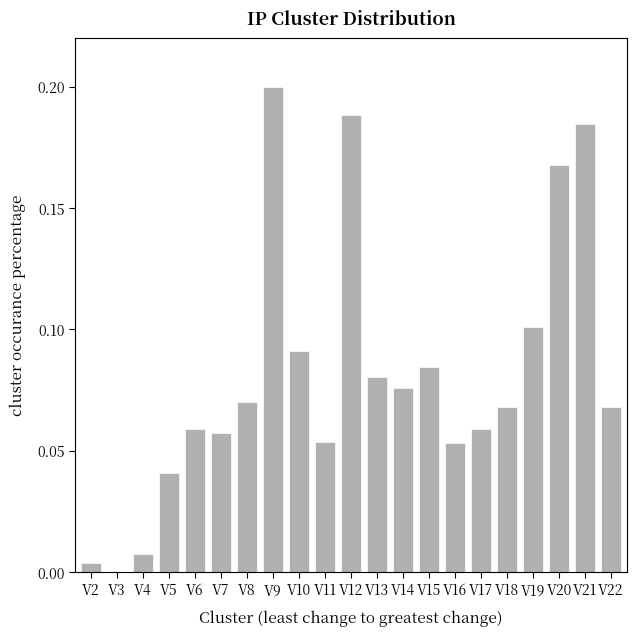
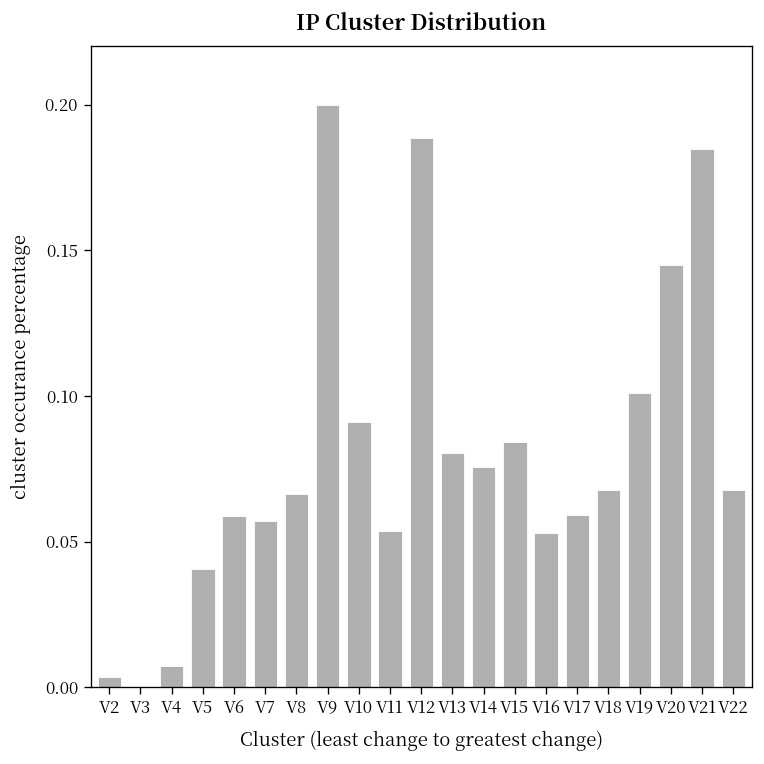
  {
    "V2": 0.004,
    "V3": 0.000,
    "V4": 0.007,
    "V5": 0.041,
    "V6": 0.059,
    "V7": 0.057,
-   "V8": 0.070,
+   "V8": 0.066,
    "V9": 0.200,
    "V10": 0.091,
    "V11": 0.054,
    "V12": 0.188,
    "V13": 0.081,
    "V14": 0.076,
    "V15": 0.084,
    "V16": 0.053,
    "V17": 0.059,
    "V18": 0.068,
    "V19": 0.101,
-   "V20": 0.168,
+   "V20": 0.145,
    "V21": 0.185,
    "V22": 0.068
  }
